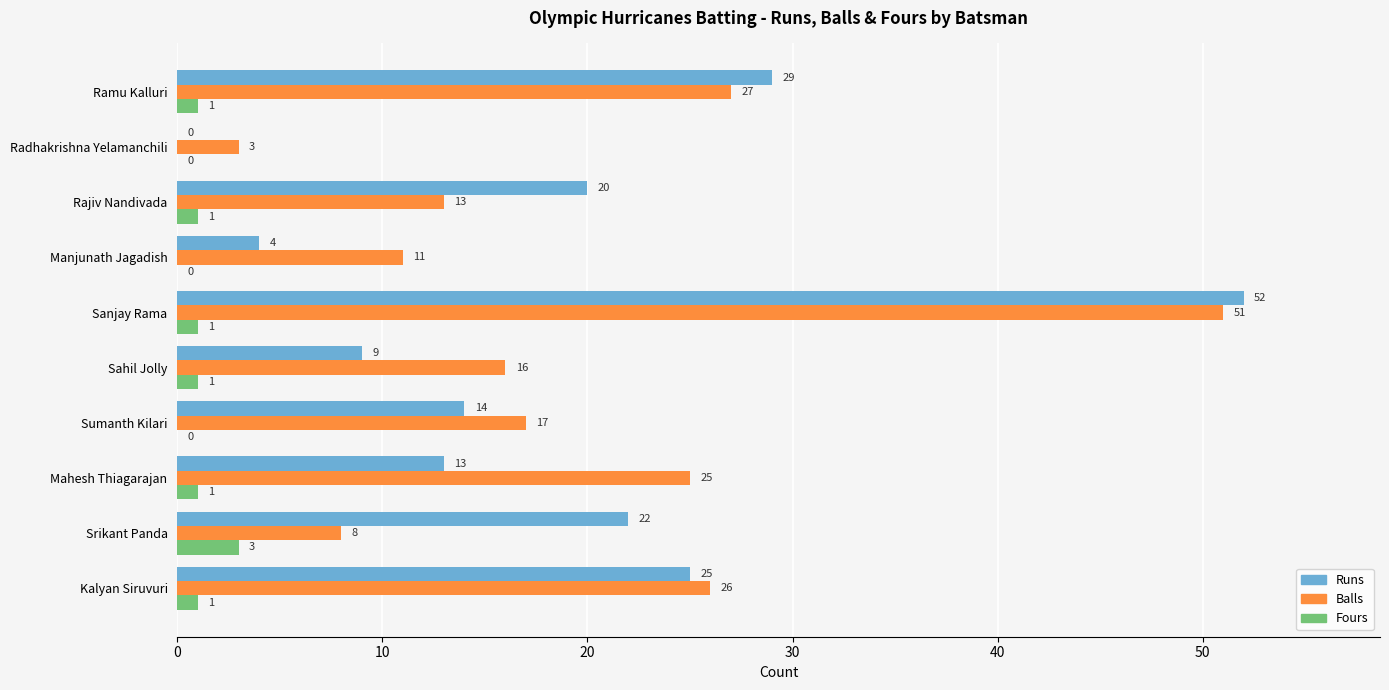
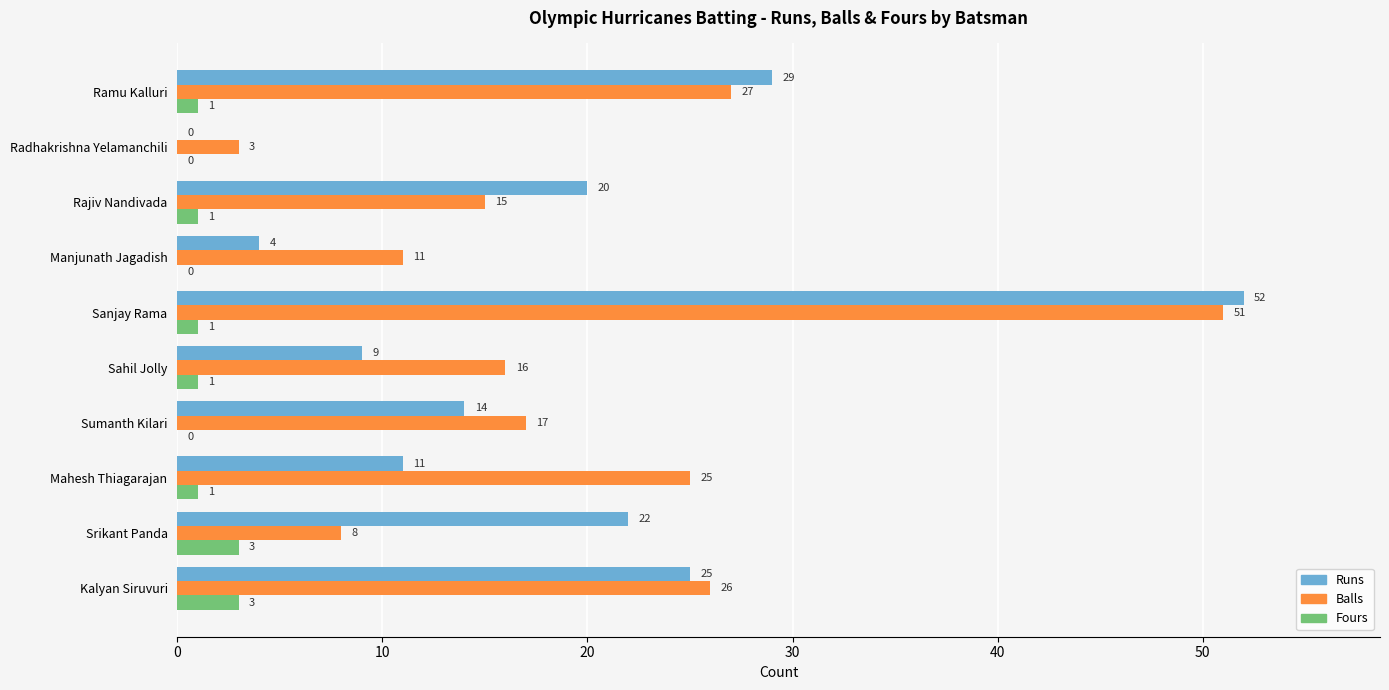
  {
    "Runs": {
      "Ramu Kalluri": 29,
      "Radhakrishna Yelamanchili": 0,
      "Rajiv Nandivada": 20,
      "Manjunath Jagadish": 4,
      "Sanjay Rama": 52,
      "Sahil Jolly": 9,
      "Sumanth Kilari": 14,
-     "Mahesh Thiagarajan": 13,
+     "Mahesh Thiagarajan": 11,
      "Srikant Panda": 22,
      "Kalyan Siruvuri": 25
    },
    "Balls": {
      "Ramu Kalluri": 27,
      "Radhakrishna Yelamanchili": 3,
-     "Rajiv Nandivada": 13,
+     "Rajiv Nandivada": 15,
      "Manjunath Jagadish": 11,
      "Sanjay Rama": 51,
      "Sahil Jolly": 16,
      "Sumanth Kilari": 17,
      "Mahesh Thiagarajan": 25,
      "Srikant Panda": 8,
      "Kalyan Siruvuri": 26
    },
    "Fours": {
      "Ramu Kalluri": 1,
      "Radhakrishna Yelamanchili": 0,
      "Rajiv Nandivada": 1,
      "Manjunath Jagadish": 0,
      "Sanjay Rama": 1,
      "Sahil Jolly": 1,
      "Sumanth Kilari": 0,
      "Mahesh Thiagarajan": 1,
      "Srikant Panda": 3,
-     "Kalyan Siruvuri": 1
+     "Kalyan Siruvuri": 3
    }
  }
